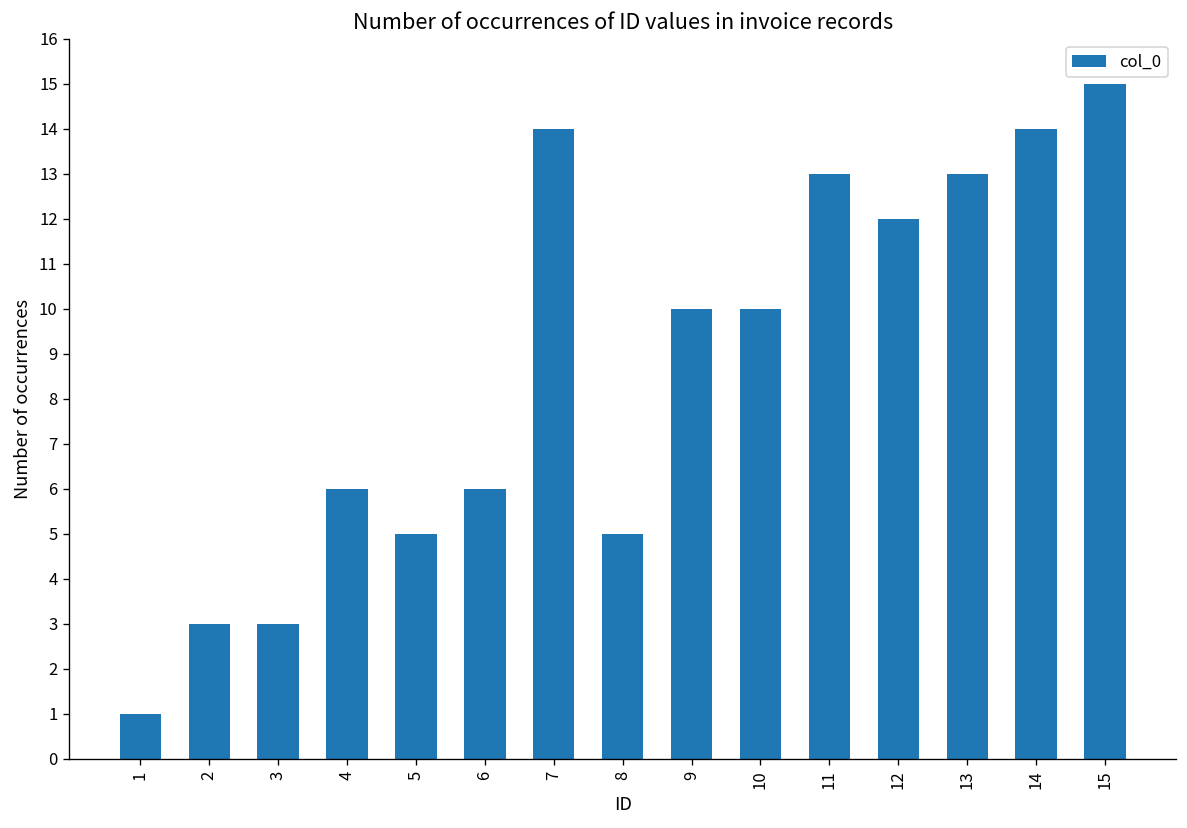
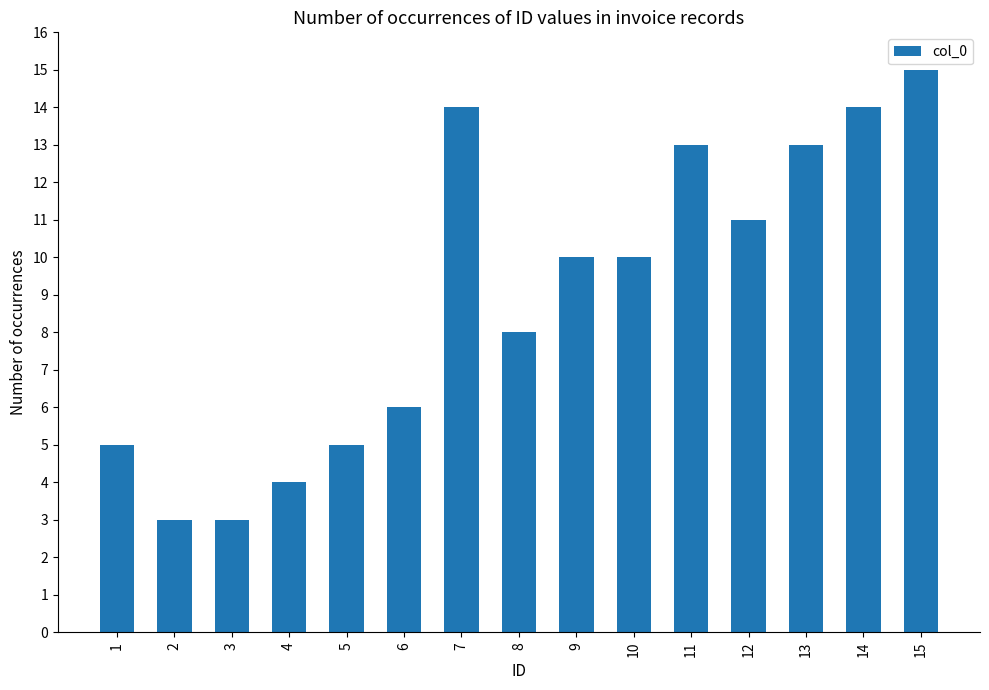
  {
-   "1": 1,
+   "1": 5,
    "2": 3,
    "3": 3,
-   "4": 6,
+   "4": 4,
    "5": 5,
    "6": 6,
    "7": 14,
-   "8": 5,
+   "8": 8,
    "9": 10,
    "10": 10,
    "11": 13,
-   "12": 12,
+   "12": 11,
    "13": 13,
    "14": 14,
    "15": 15
  }
